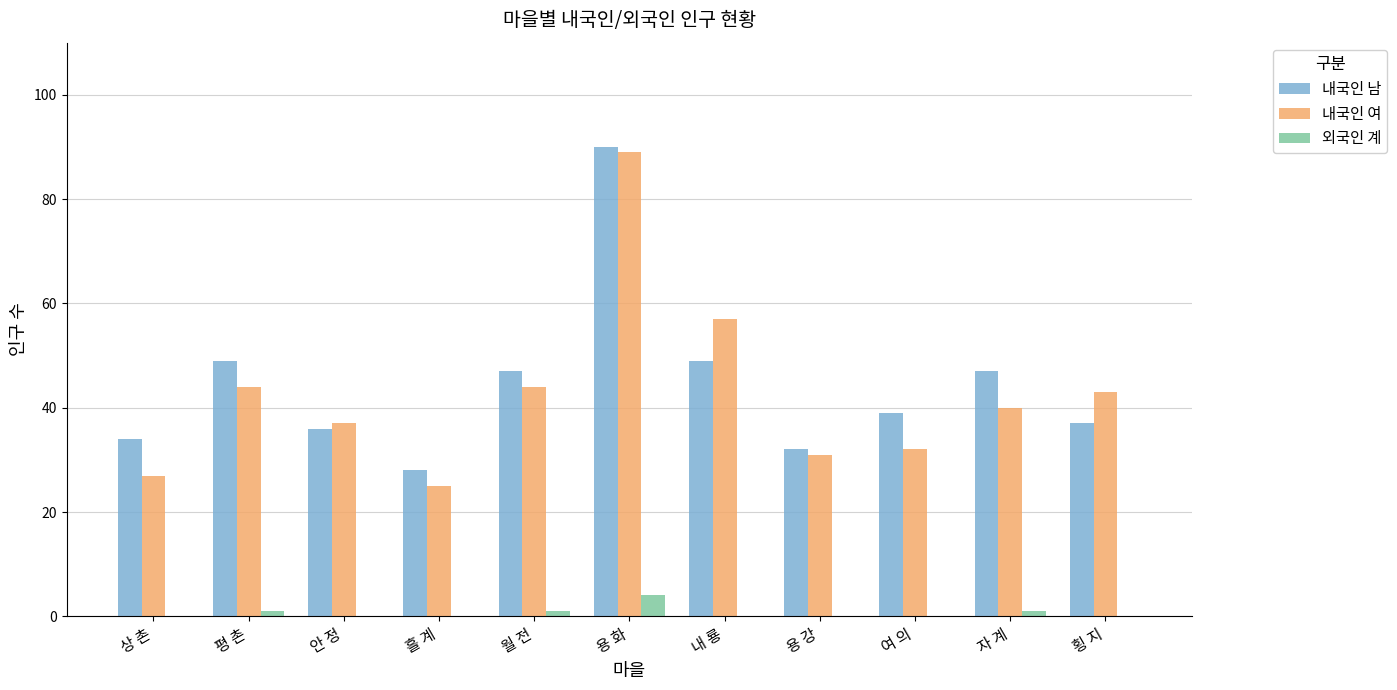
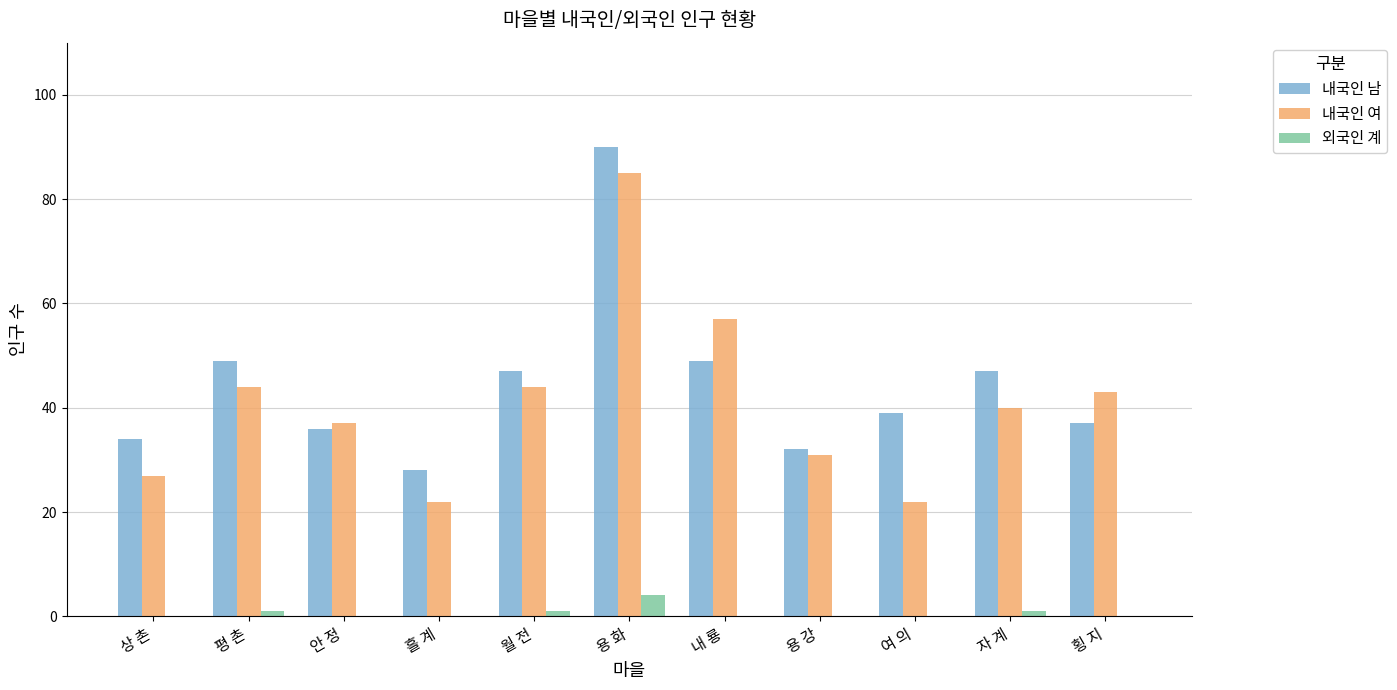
  {
    "내국인 여": {
      "상 촌": 27,
      "평 촌": 44,
      "안 정": 37,
-     "흘 계": 25,
+     "흘 계": 22,
      "월 전": 44,
-     "용 화": 89,
+     "용 화": 85,
      "내 룡": 57,
      "용 강": 31,
-     "여 의": 32,
+     "여 의": 22,
      "자 계": 40,
      "횡 지": 43
    }
  }
